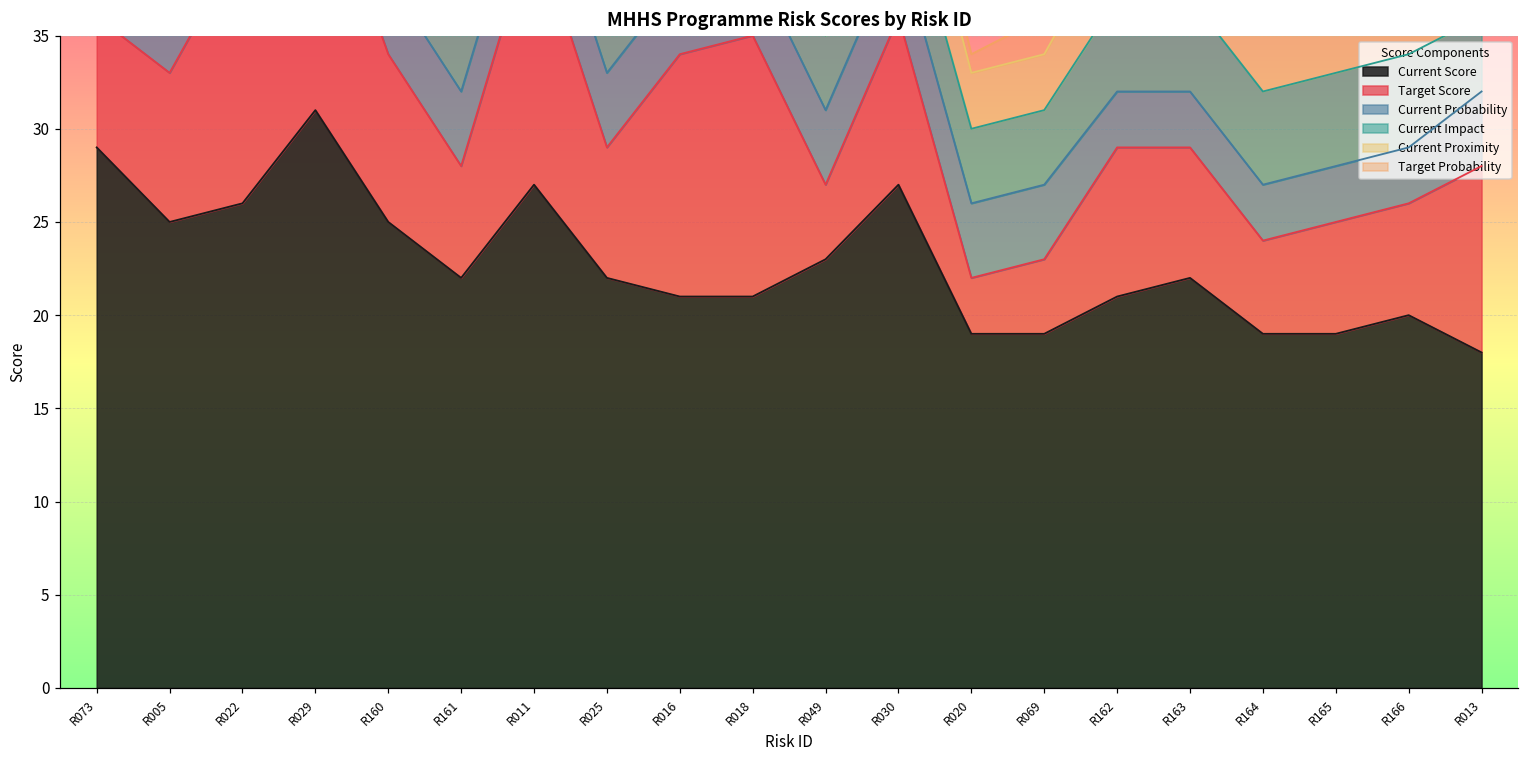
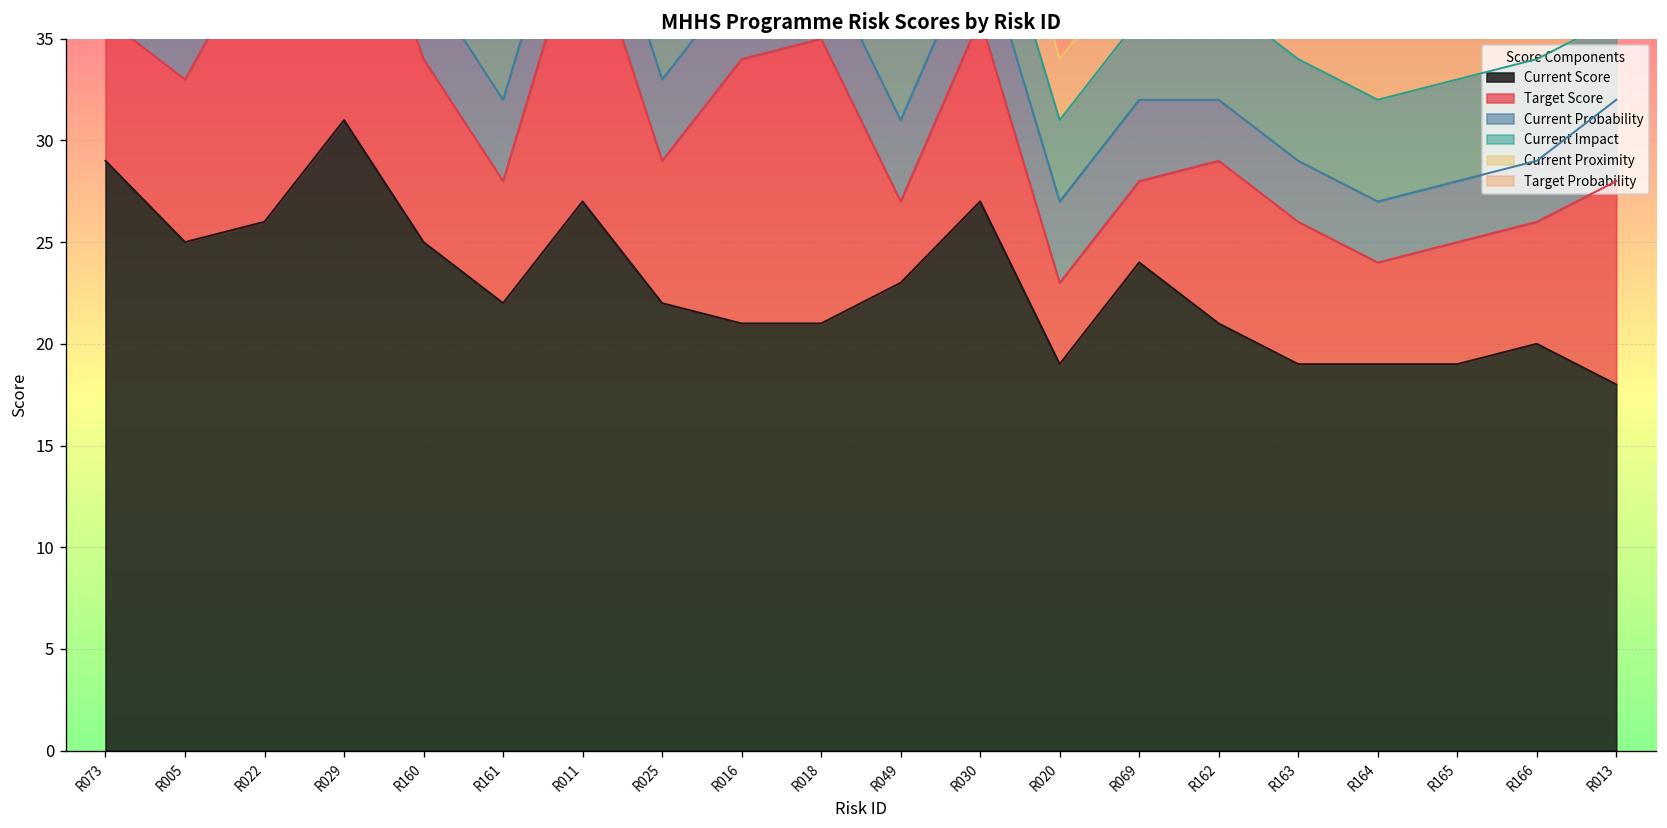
  {
    "Current Score": {
      "R073": 29,
      "R005": 25,
      "R022": 26,
      "R029": 31,
      "R160": 25,
      "R161": 22,
      "R011": 27,
      "R025": 22,
      "R016": 21,
      "R018": 21,
      "R049": 23,
      "R030": 27,
      "R020": 19,
-     "R069": 19,
+     "R069": 24,
      "R162": 21,
-     "R163": 22,
+     "R163": 19,
      "R164": 19,
      "R165": 19,
      "R166": 20,
      "R013": 18
    },
    "Target Score": {
      "R005": 8,
      "R160": 9,
      "R161": 6,
      "R025": 7,
      "R016": 13,
      "R018": 14,
      "R049": 4,
-     "R020": 3,
+     "R020": 4,
      "R069": 4,
      "R162": 8,
      "R163": 7,
      "R164": 5,
      "R165": 6,
      "R166": 6,
      "R013": 10
    }
  }
